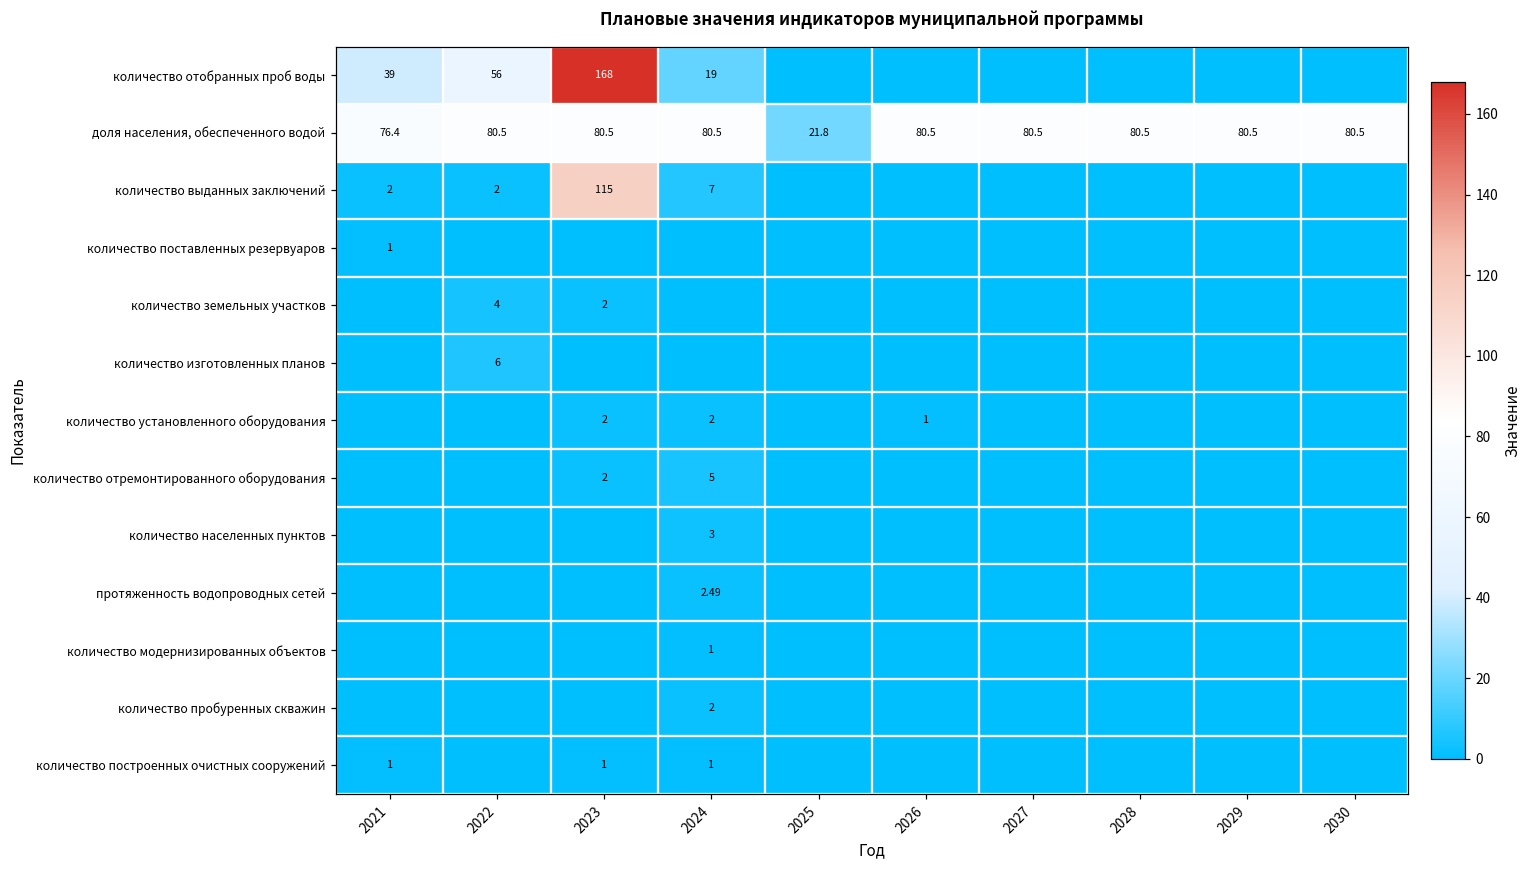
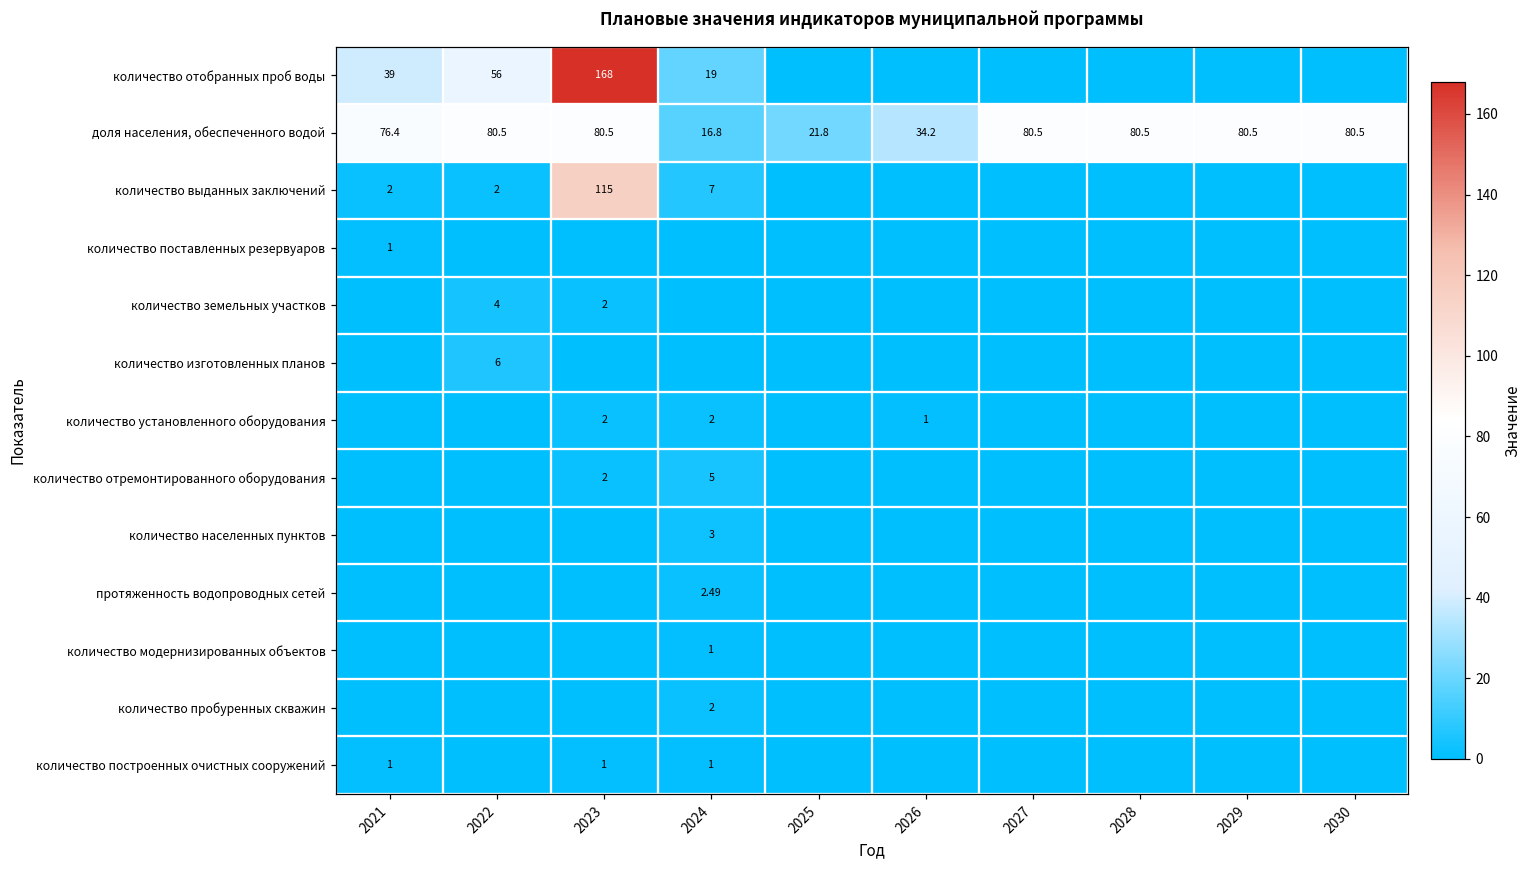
  {
    "количество отобранных проб воды": {
      "2021": 39,
      "2022": 56,
      "2023": 168,
      "2024": 19
    },
    "доля населения, обеспеченного водой": {
      "2021": 76.4,
      "2022": 80.5,
      "2023": 80.5,
-     "2024": 80.5,
+     "2024": 16.8,
      "2025": 21.8,
-     "2026": 80.5,
+     "2026": 34.2,
      "2027": 80.5,
      "2028": 80.5,
      "2029": 80.5,
      "2030": 80.5
    },
    "количество выданных заключений": {
      "2021": 2,
      "2022": 2,
      "2023": 115,
      "2024": 7
    },
    "количество поставленных резервуаров": {
      "2021": 1
    },
    "количество земельных участков": {
      "2022": 4,
      "2023": 2
    },
    "количество изготовленных планов": {
      "2022": 6
    },
    "количество установленного оборудования": {
      "2023": 2,
      "2024": 2,
      "2026": 1
    },
    "количество отремонтированного оборудования": {
      "2023": 2,
      "2024": 5
    },
    "количество населенных пунктов": {
      "2024": 3
    },
    "протяженность водопроводных сетей": {
      "2024": 2.49
    },
    "количество модернизированных объектов": {
      "2024": 1
    },
    "количество пробуренных скважин": {
      "2024": 2
    },
    "количество построенных очистных сооружений": {
      "2021": 1,
      "2023": 1,
      "2024": 1
    }
  }
